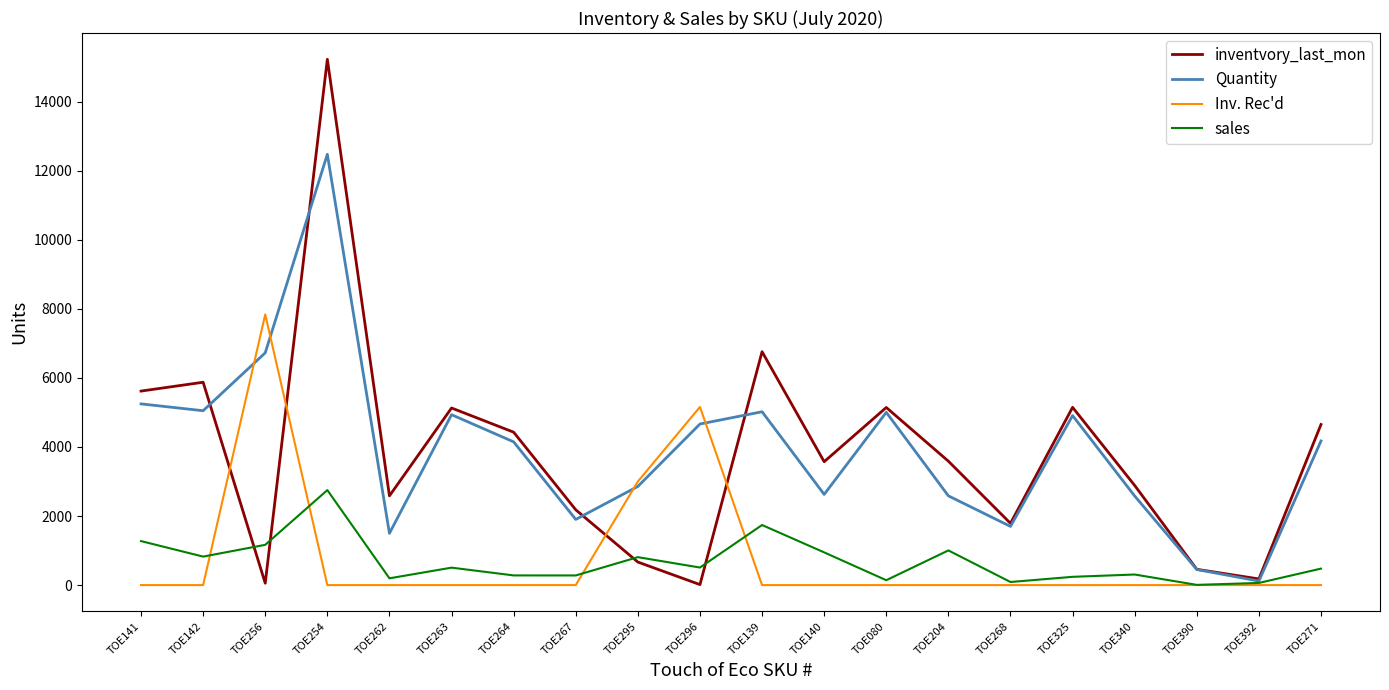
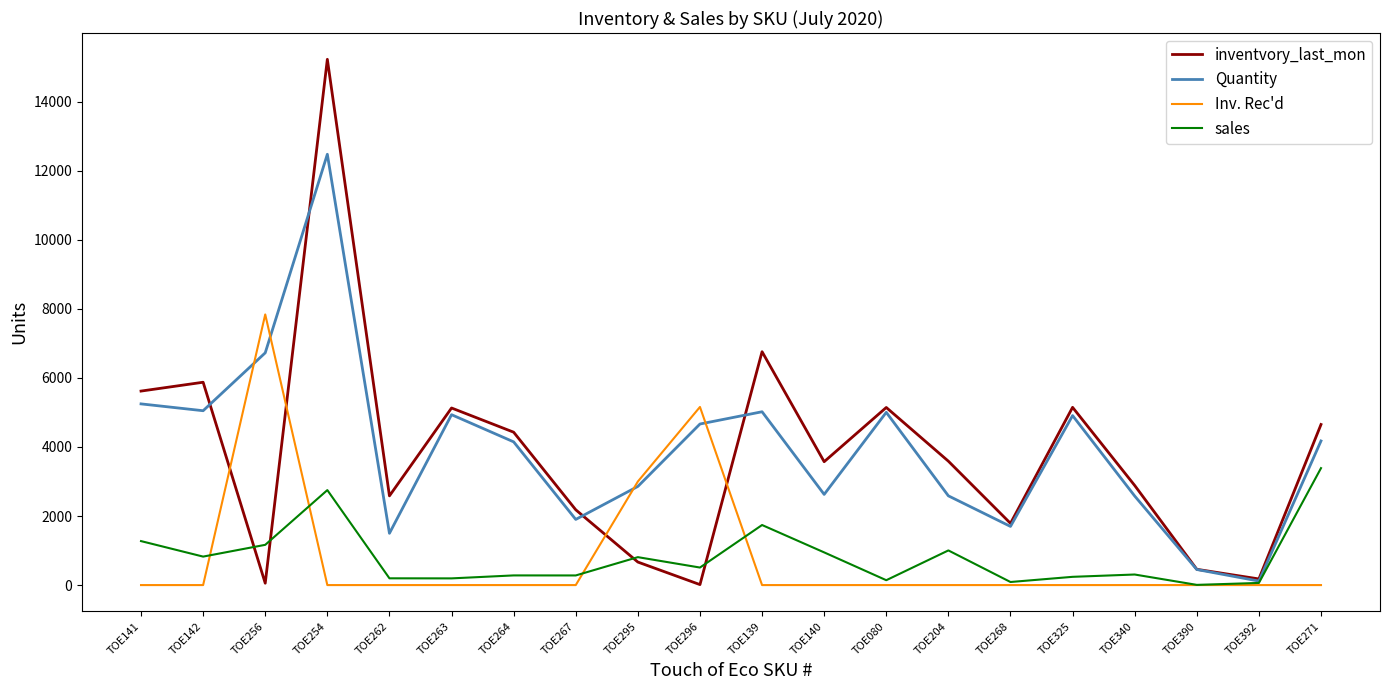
  {
    "inventvory_last_mon": {
      "TOE141": 5600,
      "TOE142": 5900,
      "TOE256": 100,
      "TOE254": 15200,
      "TOE262": 2600,
      "TOE263": 5100,
      "TOE264": 4400,
      "TOE267": 2200,
      "TOE295": 700,
      "TOE296": 0,
      "TOE139": 6800,
      "TOE140": 3600,
      "TOE080": 5100,
      "TOE204": 3600,
      "TOE268": 1800,
      "TOE325": 5100,
      "TOE340": 2900,
      "TOE271": 4700
    },
    "Quantity": {
      "TOE141": 5200,
      "TOE142": 5100,
      "TOE256": 6700,
      "TOE254": 12500,
      "TOE262": 1500,
      "TOE263": 4900,
      "TOE264": 4100,
      "TOE267": 1900,
      "TOE295": 2900,
      "TOE296": 4700,
      "TOE139": 5000,
      "TOE140": 2600,
      "TOE080": 5000,
      "TOE204": 2600,
      "TOE268": 1700,
      "TOE325": 4900,
      "TOE340": 2600,
      "TOE271": 4200
    },
    "Inv. Rec'd": {
      "TOE141": 0,
      "TOE142": 0,
      "TOE256": 7800,
      "TOE254": 0,
      "TOE262": 0,
      "TOE263": 0,
      "TOE264": 0,
      "TOE267": 0,
      "TOE295": 3000,
      "TOE296": 5200,
      "TOE139": 0,
      "TOE140": 0,
      "TOE080": 0,
      "TOE204": 0,
      "TOE268": 0,
      "TOE325": 0,
      "TOE340": 0,
      "TOE271": 0
    },
    "sales": {
      "TOE141": 1300,
      "TOE142": 800,
      "TOE256": 1200,
      "TOE254": 2800,
      "TOE262": 200,
-     "TOE263": 500,
+     "TOE263": 200,
      "TOE264": 300,
      "TOE267": 300,
      "TOE295": 800,
      "TOE296": 500,
      "TOE139": 1700,
      "TOE140": 900,
      "TOE080": 100,
      "TOE204": 1000,
      "TOE268": 100,
      "TOE325": 200,
      "TOE340": 300,
-     "TOE271": 500
+     "TOE271": 3400
    }
  }
